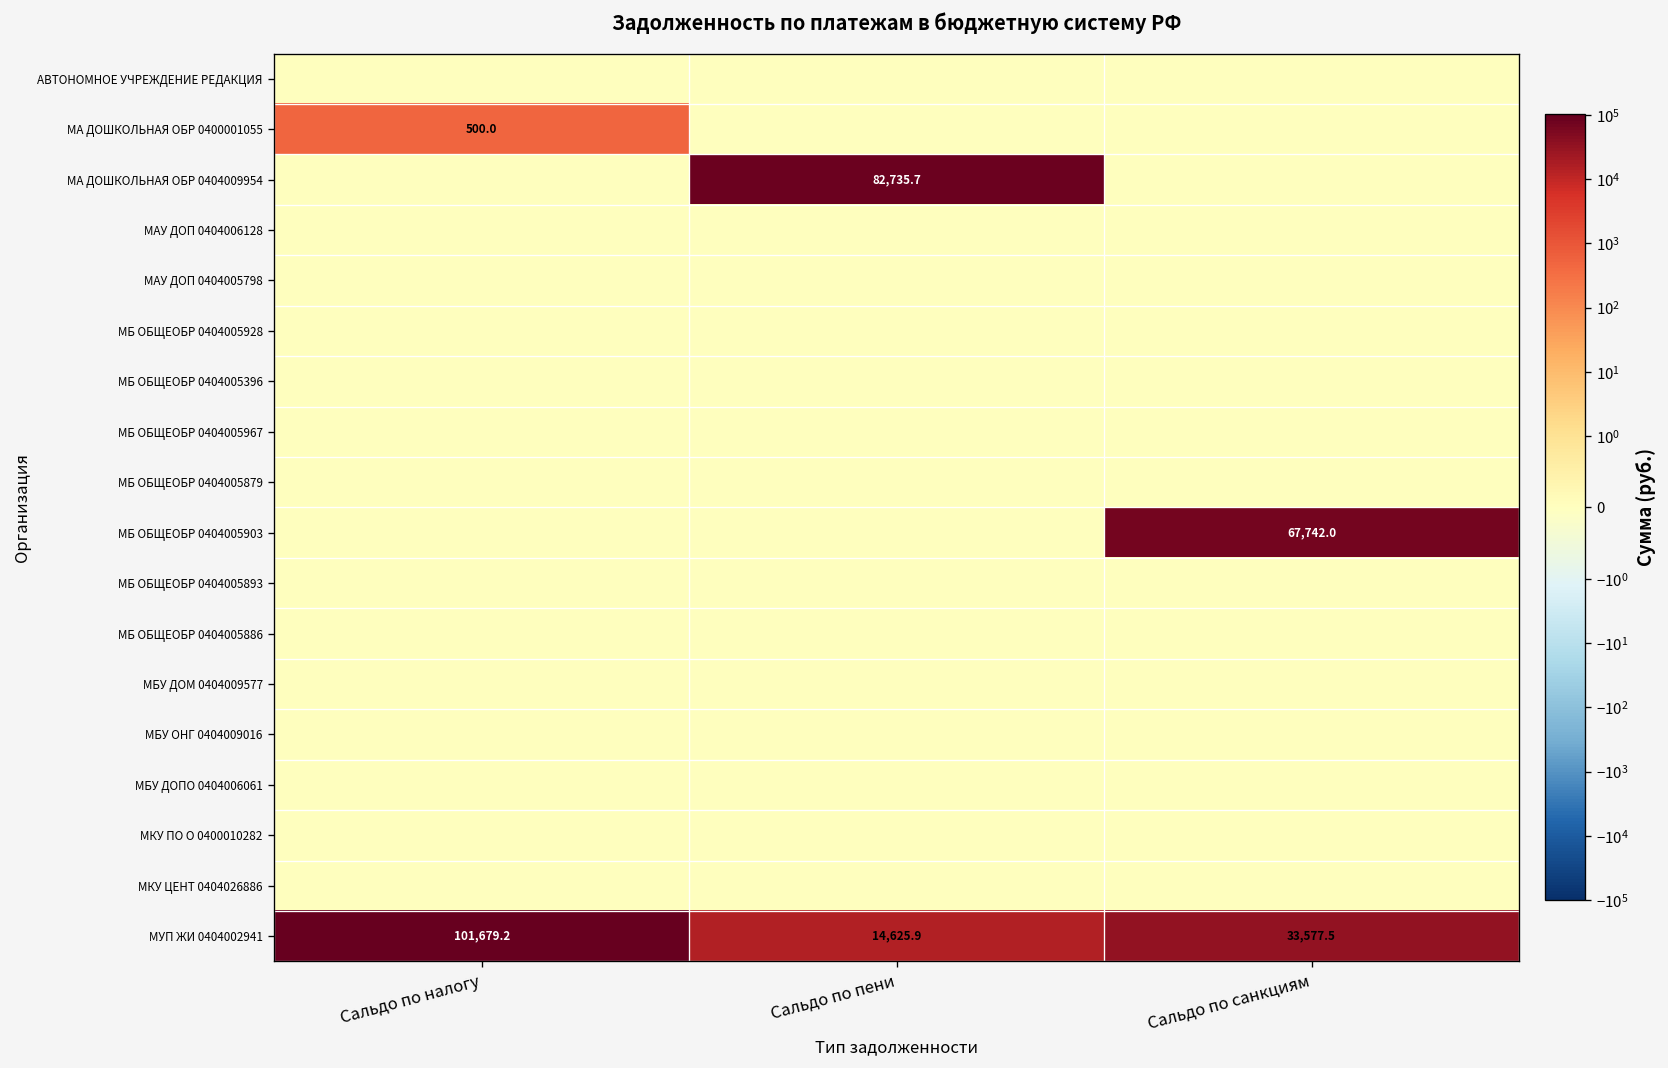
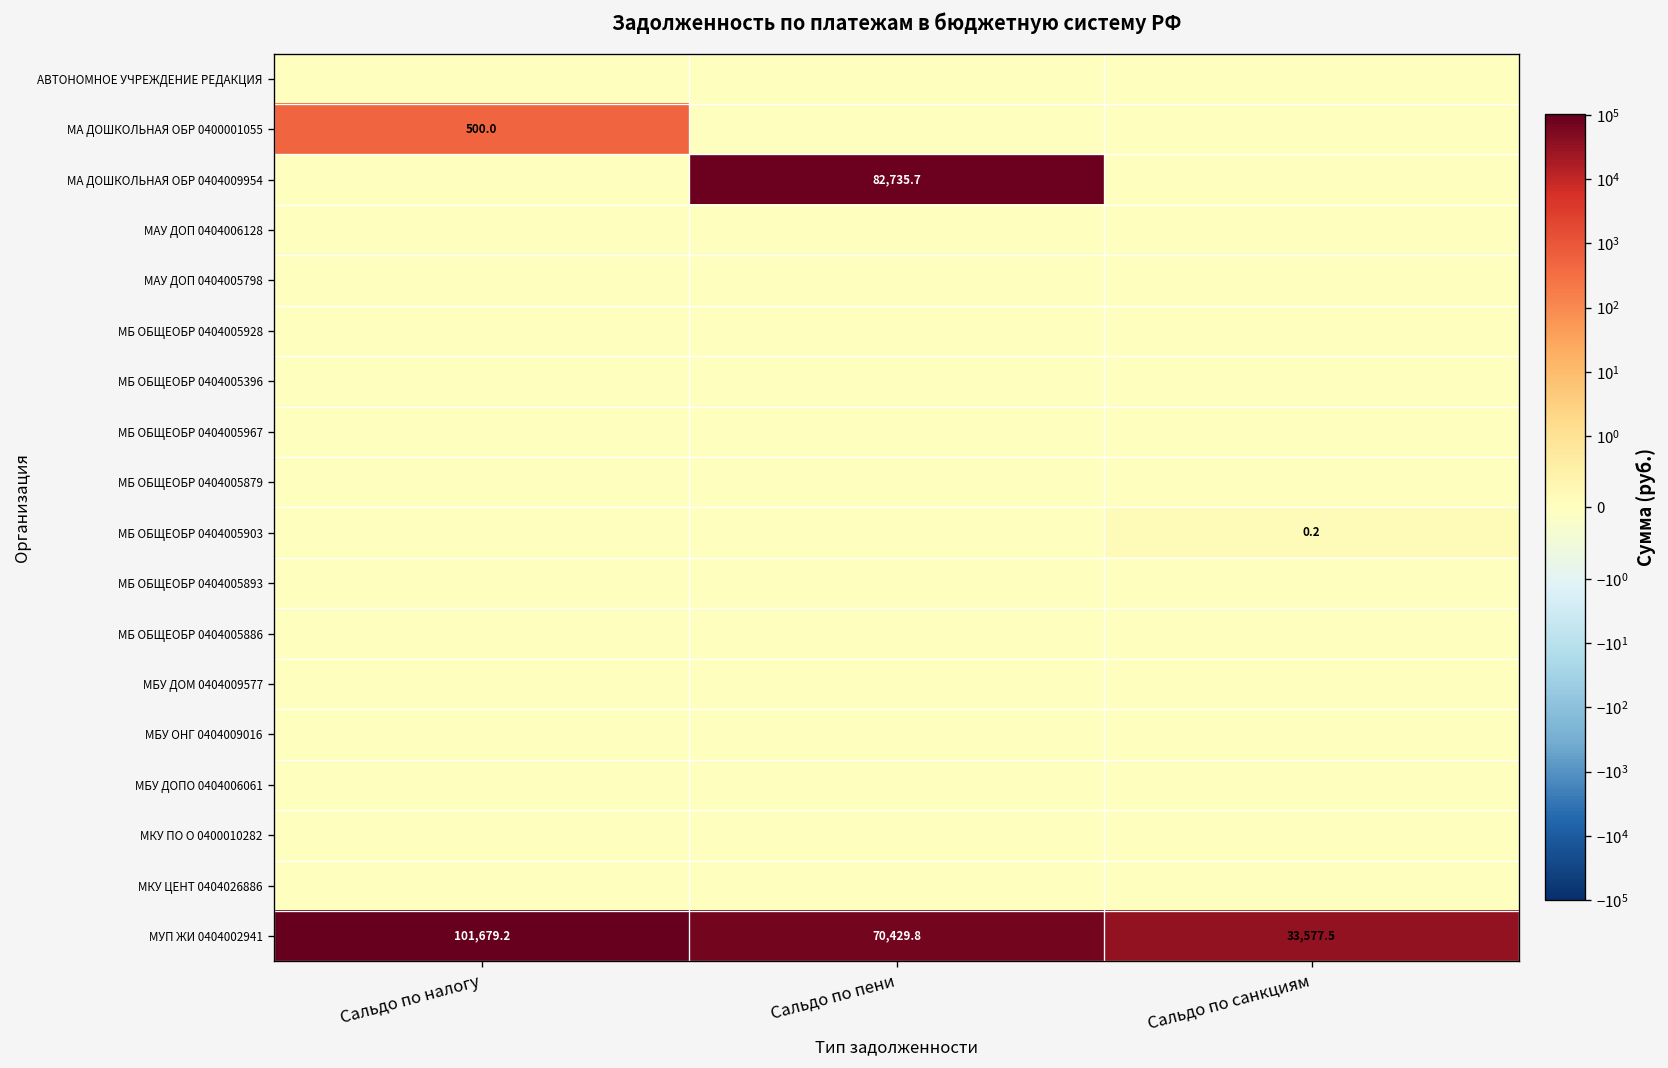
  {
    "МА ДОШКОЛЬНАЯ ОБР 0400001055": {
      "Сальдо по налогу": "500.0"
    },
    "МА ДОШКОЛЬНАЯ ОБР 0404009954": {
      "Сальдо по пени": "82,735.7"
    },
    "МБ ОБЩЕОБР 0404005903": {
-     "Сальдо по санкциям": "67,742.0"
+     "Сальдо по санкциям": "0.2"
    },
    "МУП ЖИ 0404002941": {
      "Сальдо по налогу": "101,679.2",
-     "Сальдо по пени": "14,625.9",
+     "Сальдо по пени": "70,429.8",
      "Сальдо по санкциям": "33,577.5"
    }
  }
